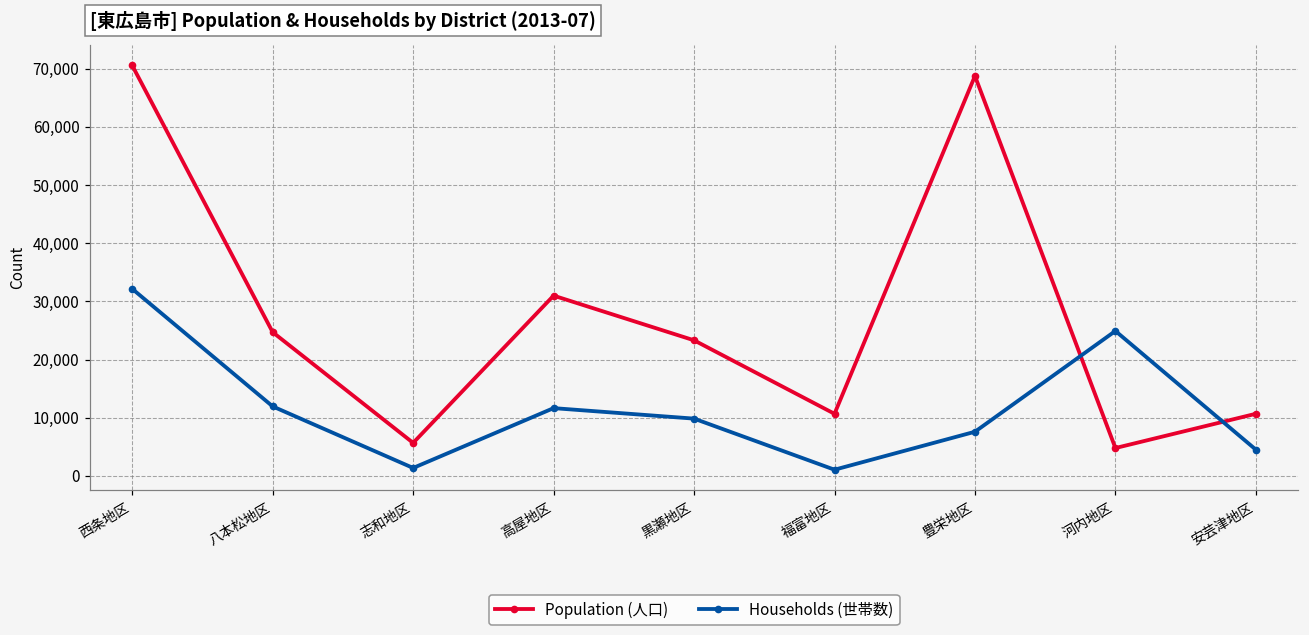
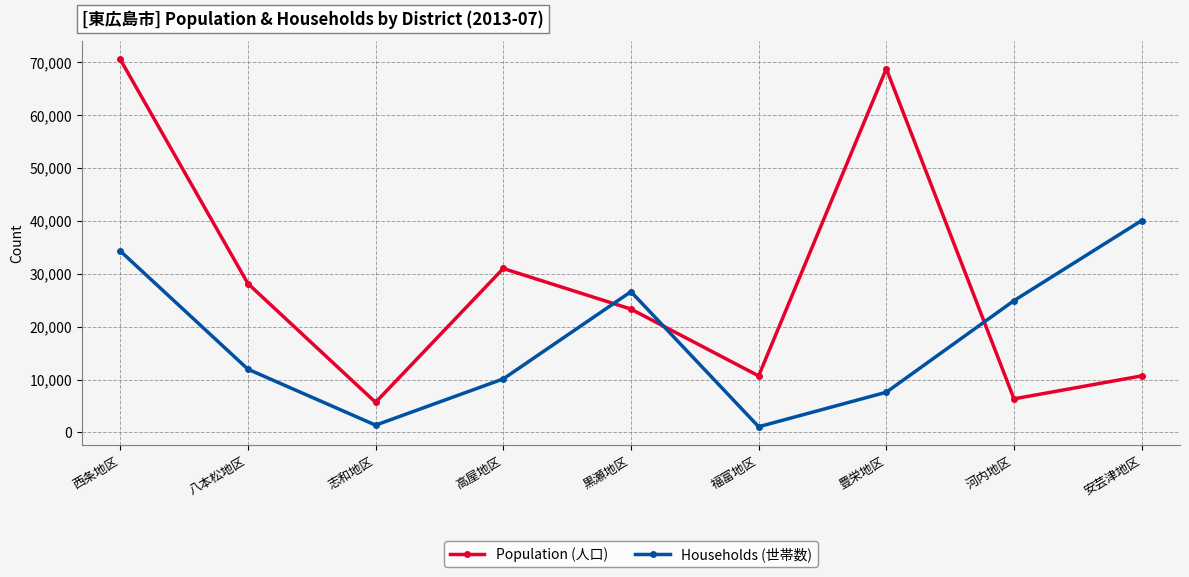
  {
    "Population (人口)": {
      "西条地区": "71,000",
-     "八本松地区": "25,000",
+     "八本松地区": "28,000",
      "志和地区": "6,000",
      "高屋地区": "31,000",
      "黒瀬地区": "23,000",
      "福富地区": "11,000",
      "豊栄地区": "69,000",
-     "河内地区": "5,000",
+     "河内地区": "6,000",
      "安芸津地区": "11,000"
    },
    "Households (世帯数)": {
-     "西条地区": "32,000",
+     "西条地区": "34,000",
      "八本松地区": "12,000",
      "志和地区": "1,000",
-     "高屋地区": "12,000",
-     "黒瀬地区": "10,000",
+     "高屋地区": "10,000",
+     "黒瀬地区": "27,000",
      "福富地区": "1,000",
      "豊栄地区": "8,000",
      "河内地区": "25,000",
-     "安芸津地区": "5,000"
+     "安芸津地区": "40,000"
    }
  }
